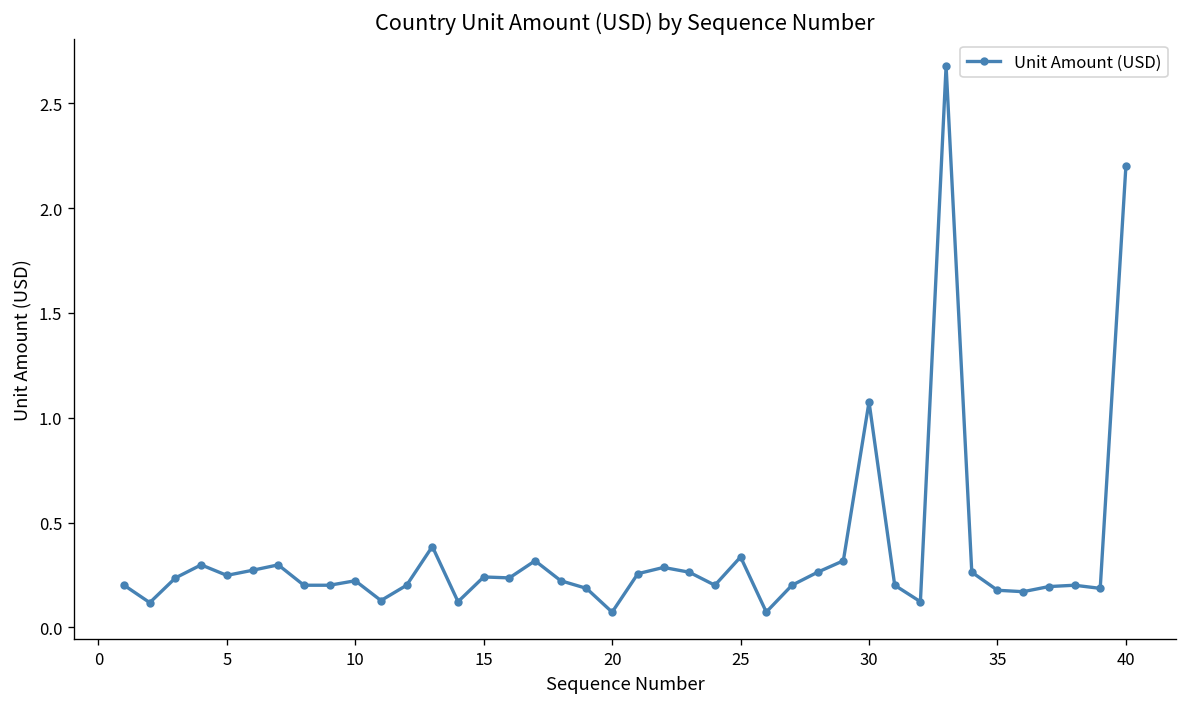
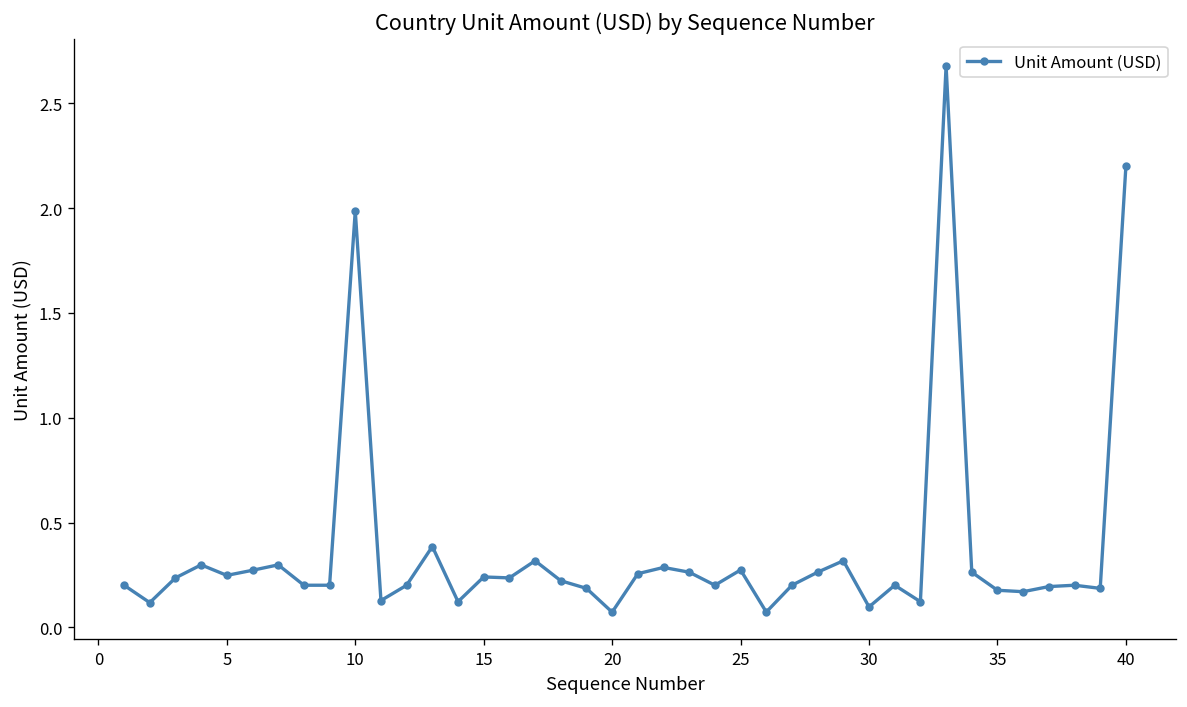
  {
    "5": 0.25,
-   "10": 0.22,
+   "10": 1.99,
    "15": 0.24,
    "20": 0.07,
-   "25": 0.34,
-   "30": 1.08,
+   "25": 0.27,
+   "30": 0.10,
    "35": 0.18,
    "40": 2.20
  }
